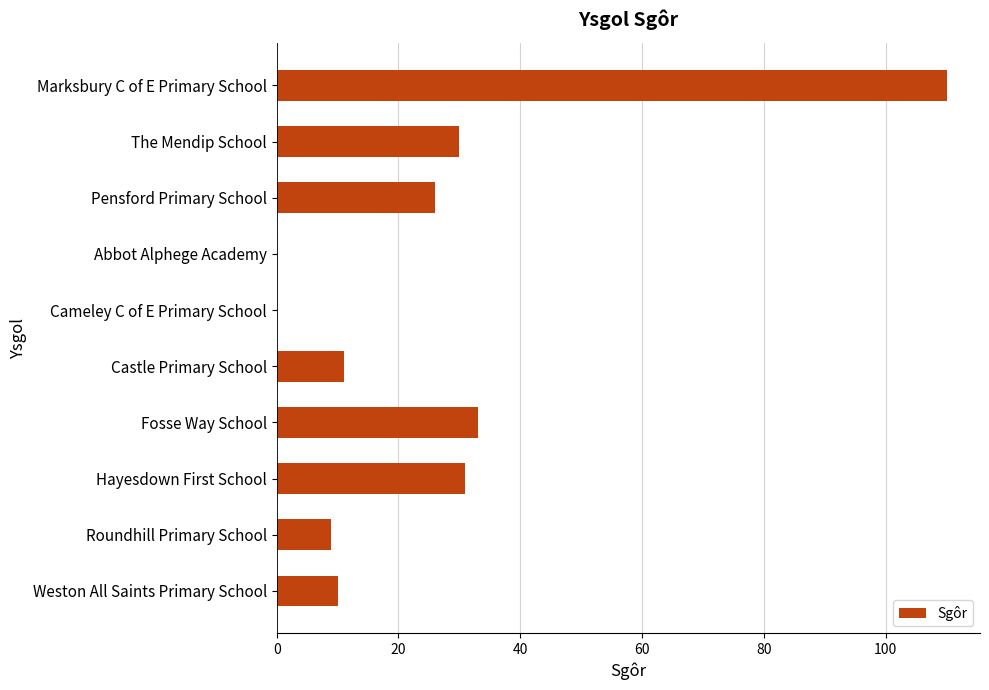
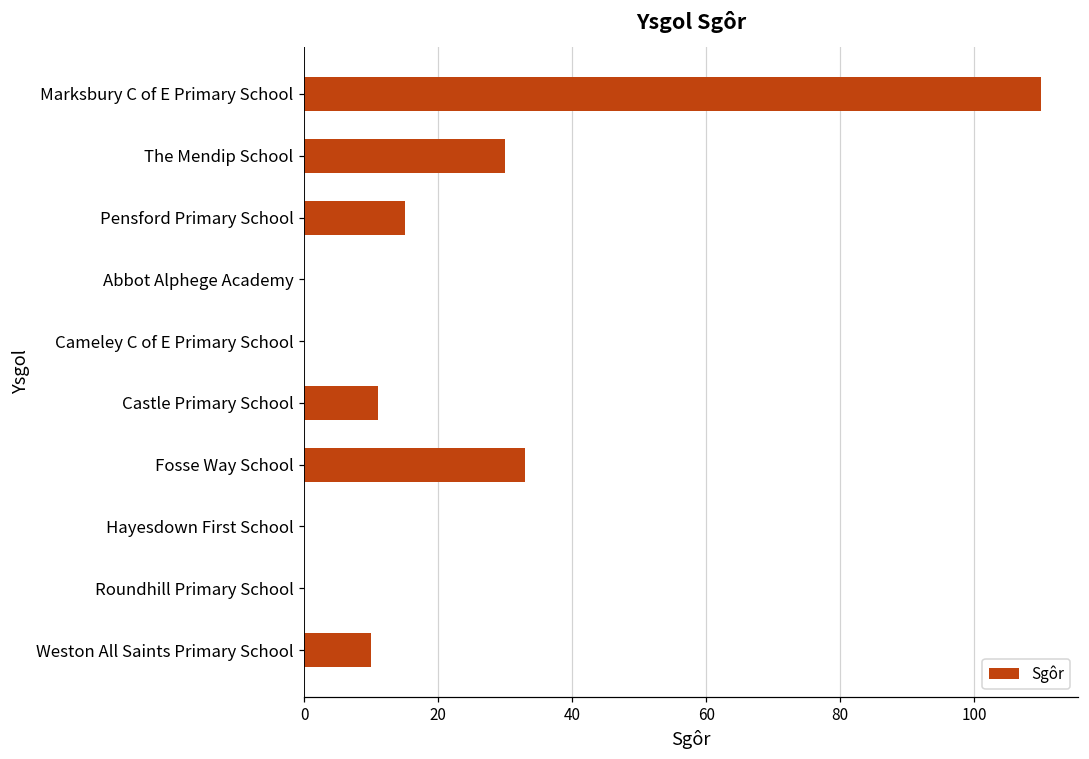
  {
    "Marksbury C of E Primary School": 110,
    "The Mendip School": 30,
-   "Pensford Primary School": 26,
+   "Pensford Primary School": 15,
    "Abbot Alphege Academy": 0,
    "Cameley C of E Primary School": 0,
    "Castle Primary School": 11,
    "Fosse Way School": 33,
-   "Hayesdown First School": 31,
-   "Roundhill Primary School": 9,
+   "Hayesdown First School": 0,
+   "Roundhill Primary School": 0,
    "Weston All Saints Primary School": 10
  }
